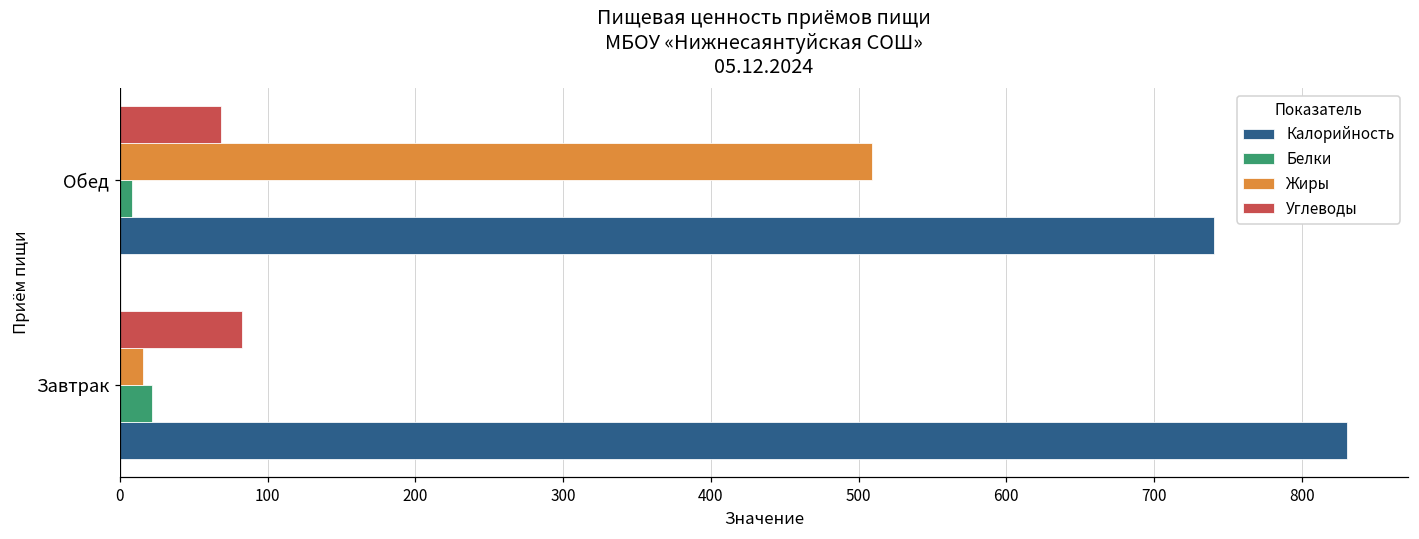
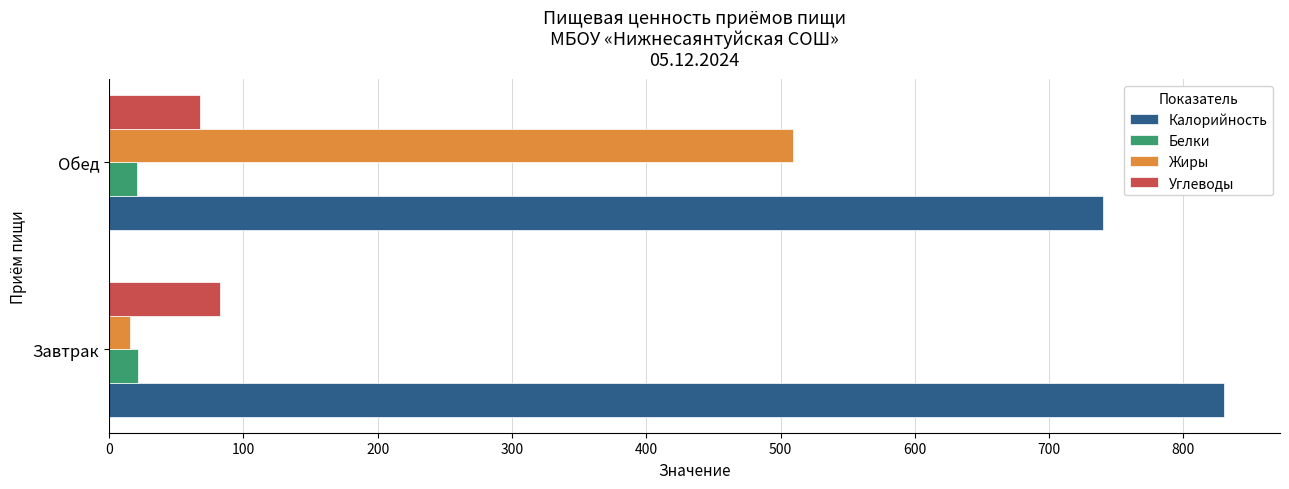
  {
    "Калорийность": {
      "Обед": 740,
      "Завтрак": 830
    },
    "Белки": {
-     "Обед": 8,
+     "Обед": 21,
      "Завтрак": 21
    },
    "Жиры": {
      "Обед": 509,
      "Завтрак": 16
    },
    "Углеводы": {
      "Обед": 68,
      "Завтрак": 83
    }
  }
